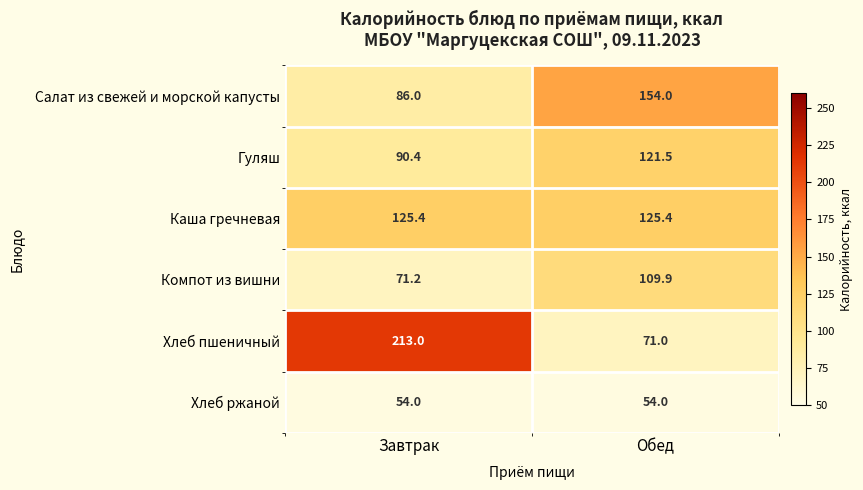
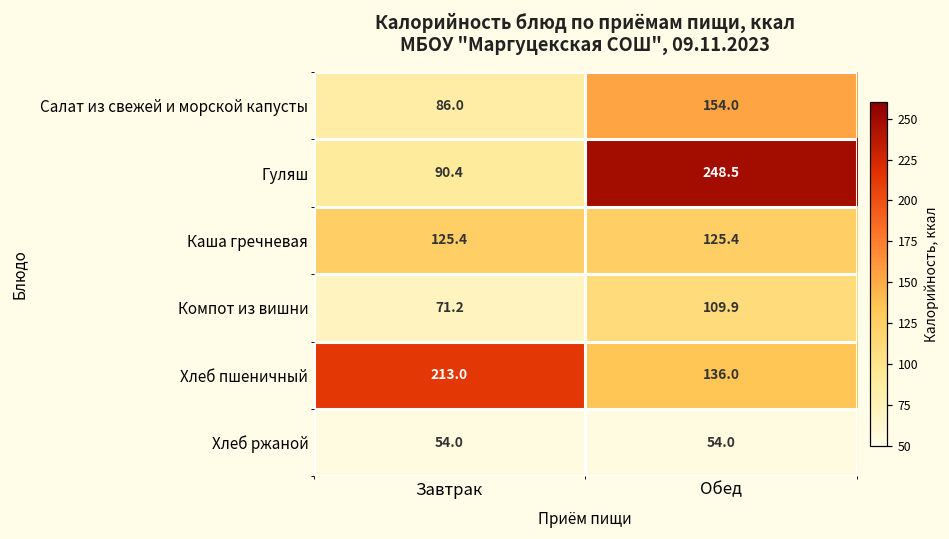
  {
    "Салат из свежей и морской капусты": {
      "Завтрак": 86.0,
      "Обед": 154.0
    },
    "Гуляш": {
      "Завтрак": 90.4,
-     "Обед": 121.5
+     "Обед": 248.5
    },
    "Каша гречневая": {
      "Завтрак": 125.4,
      "Обед": 125.4
    },
    "Компот из вишни": {
      "Завтрак": 71.2,
      "Обед": 109.9
    },
    "Хлеб пшеничный": {
      "Завтрак": 213.0,
-     "Обед": 71.0
+     "Обед": 136.0
    },
    "Хлеб ржаной": {
      "Завтрак": 54.0,
      "Обед": 54.0
    }
  }
